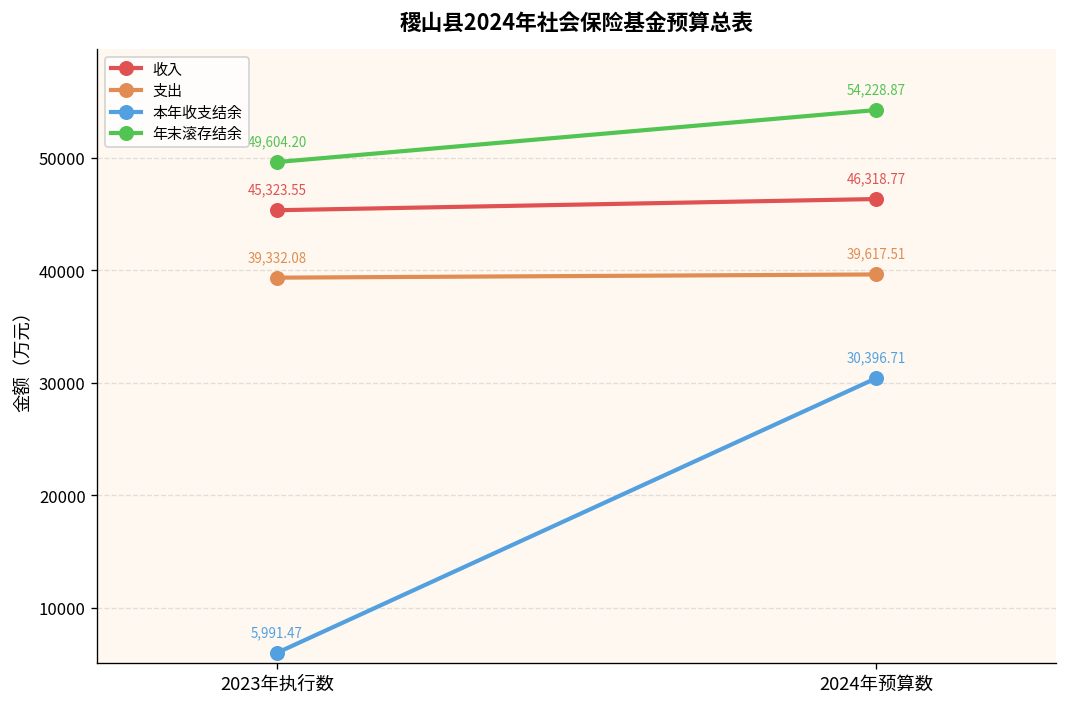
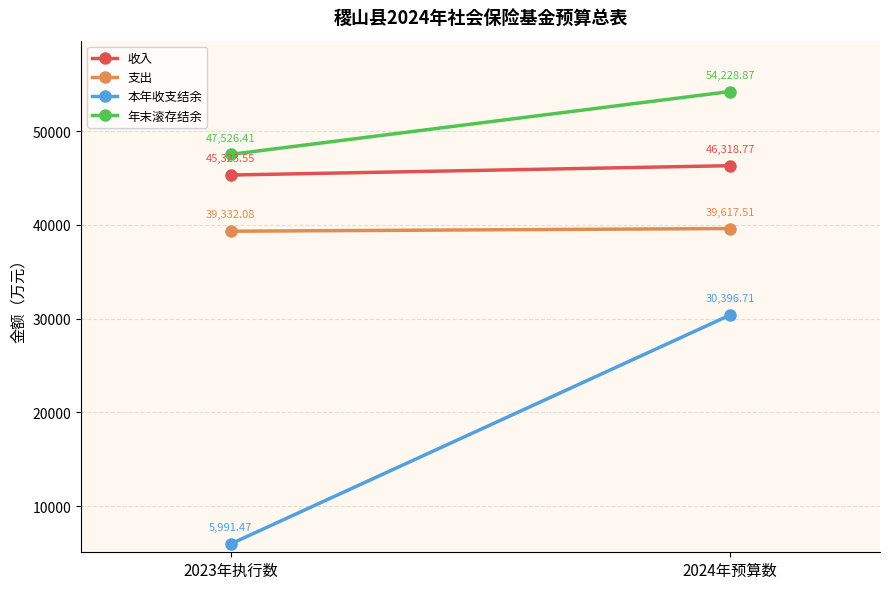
  {
    "本年收支结余": {
      "2023年执行数": "5,991.47",
      "2024年预算数": "30,396.71"
    },
    "年末滚存结余": {
-     "2023年执行数": "49,604.20",
+     "2023年执行数": "47,526.41",
      "2024年预算数": "54,228.87"
    }
  }
